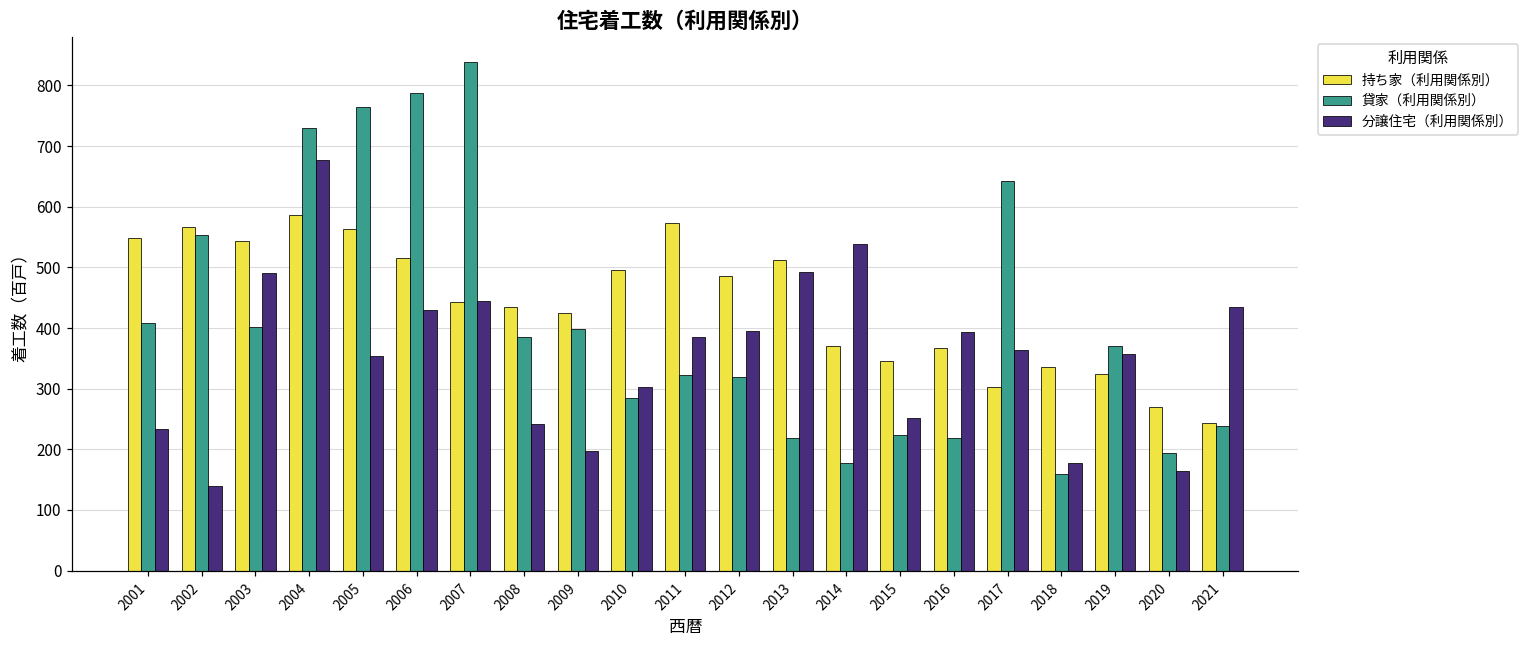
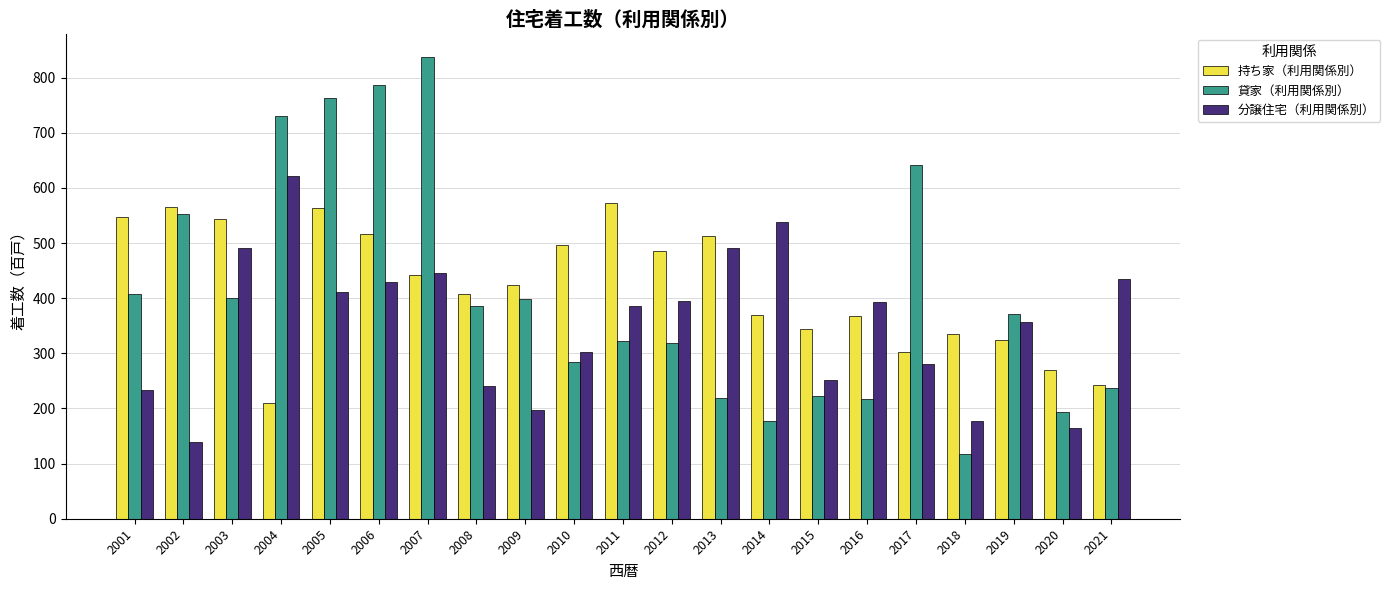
  {
    "持ち家（利用関係別）": {
      "2001": 550,
      "2002": 570,
      "2003": 540,
-     "2004": 590,
+     "2004": 210,
      "2005": 560,
      "2006": 520,
      "2007": 440,
-     "2008": 440,
+     "2008": 410,
      "2009": 420,
      "2010": 500,
      "2011": 570,
      "2012": 490,
      "2013": 510,
      "2014": 370,
      "2015": 350,
      "2016": 370,
      "2017": 300,
      "2018": 340,
      "2019": 320,
      "2020": 270,
      "2021": 240
    },
    "貸家（利用関係別）": {
      "2001": 410,
      "2002": 550,
      "2003": 400,
      "2004": 730,
      "2005": 760,
      "2006": 790,
      "2007": 840,
      "2008": 390,
      "2009": 400,
      "2010": 290,
      "2011": 320,
      "2012": 320,
      "2013": 220,
      "2014": 180,
      "2015": 220,
      "2016": 220,
      "2017": 640,
-     "2018": 160,
+     "2018": 120,
      "2019": 370,
      "2020": 190,
      "2021": 240
    },
    "分譲住宅（利用関係別）": {
      "2001": 230,
      "2002": 140,
      "2003": 490,
-     "2004": 680,
-     "2005": 350,
+     "2004": 620,
+     "2005": 410,
      "2006": 430,
      "2007": 450,
      "2008": 240,
      "2009": 200,
      "2010": 300,
      "2011": 390,
      "2012": 400,
      "2013": 490,
      "2014": 540,
      "2015": 250,
      "2016": 390,
-     "2017": 360,
+     "2017": 280,
      "2018": 180,
      "2019": 360,
      "2020": 170,
      "2021": 430
    }
  }
